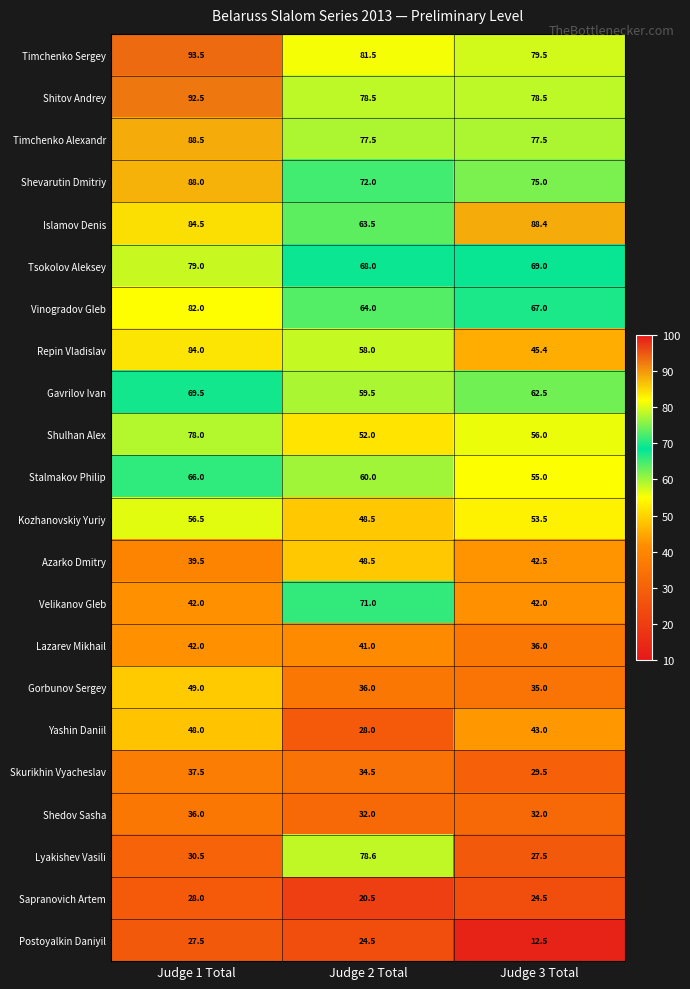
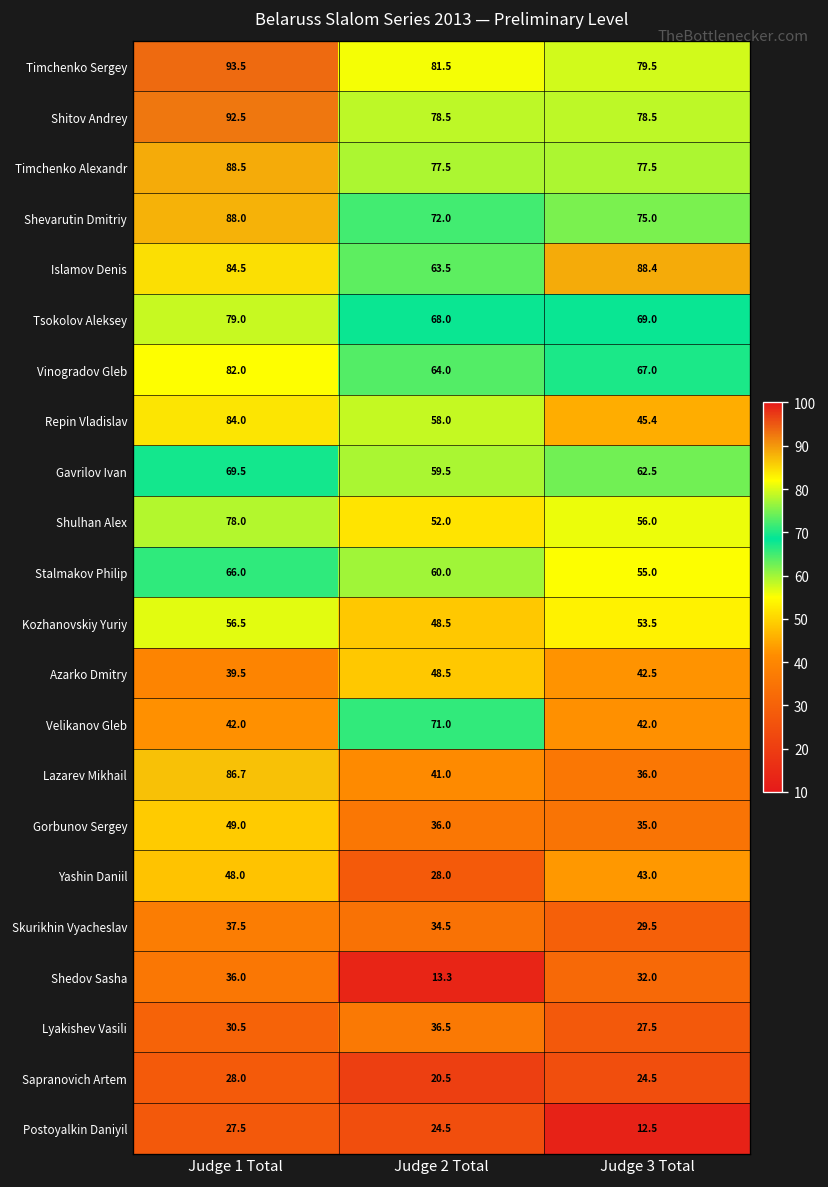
  {
    "Timchenko Sergey": {
      "Judge 1 Total": 93.5,
      "Judge 2 Total": 81.5,
      "Judge 3 Total": 79.5
    },
    "Shitov Andrey": {
      "Judge 1 Total": 92.5,
      "Judge 2 Total": 78.5,
      "Judge 3 Total": 78.5
    },
    "Timchenko Alexandr": {
      "Judge 1 Total": 88.5,
      "Judge 2 Total": 77.5,
      "Judge 3 Total": 77.5
    },
    "Shevarutin Dmitriy": {
      "Judge 1 Total": 88.0,
      "Judge 2 Total": 72.0,
      "Judge 3 Total": 75.0
    },
    "Islamov Denis": {
      "Judge 1 Total": 84.5,
      "Judge 2 Total": 63.5,
      "Judge 3 Total": 88.4
    },
    "Tsokolov Aleksey": {
      "Judge 1 Total": 79.0,
      "Judge 2 Total": 68.0,
      "Judge 3 Total": 69.0
    },
    "Vinogradov Gleb": {
      "Judge 1 Total": 82.0,
      "Judge 2 Total": 64.0,
      "Judge 3 Total": 67.0
    },
    "Repin Vladislav": {
      "Judge 1 Total": 84.0,
      "Judge 2 Total": 58.0,
      "Judge 3 Total": 45.4
    },
    "Gavrilov Ivan": {
      "Judge 1 Total": 69.5,
      "Judge 2 Total": 59.5,
      "Judge 3 Total": 62.5
    },
    "Shulhan Alex": {
      "Judge 1 Total": 78.0,
      "Judge 2 Total": 52.0,
      "Judge 3 Total": 56.0
    },
    "Stalmakov Philip": {
      "Judge 1 Total": 66.0,
      "Judge 2 Total": 60.0,
      "Judge 3 Total": 55.0
    },
    "Kozhanovskiy Yuriy": {
      "Judge 1 Total": 56.5,
      "Judge 2 Total": 48.5,
      "Judge 3 Total": 53.5
    },
    "Azarko Dmitry": {
      "Judge 1 Total": 39.5,
      "Judge 2 Total": 48.5,
      "Judge 3 Total": 42.5
    },
    "Velikanov Gleb": {
      "Judge 1 Total": 42.0,
      "Judge 2 Total": 71.0,
      "Judge 3 Total": 42.0
    },
    "Lazarev Mikhail": {
-     "Judge 1 Total": 42.0,
+     "Judge 1 Total": 86.7,
      "Judge 2 Total": 41.0,
      "Judge 3 Total": 36.0
    },
    "Gorbunov Sergey": {
      "Judge 1 Total": 49.0,
      "Judge 2 Total": 36.0,
      "Judge 3 Total": 35.0
    },
    "Yashin Daniil": {
      "Judge 1 Total": 48.0,
      "Judge 2 Total": 28.0,
      "Judge 3 Total": 43.0
    },
    "Skurikhin Vyacheslav": {
      "Judge 1 Total": 37.5,
      "Judge 2 Total": 34.5,
      "Judge 3 Total": 29.5
    },
    "Shedov Sasha": {
      "Judge 1 Total": 36.0,
-     "Judge 2 Total": 32.0,
+     "Judge 2 Total": 13.3,
      "Judge 3 Total": 32.0
    },
    "Lyakishev Vasili": {
      "Judge 1 Total": 30.5,
-     "Judge 2 Total": 78.6,
+     "Judge 2 Total": 36.5,
      "Judge 3 Total": 27.5
    },
    "Sapranovich Artem": {
      "Judge 1 Total": 28.0,
      "Judge 2 Total": 20.5,
      "Judge 3 Total": 24.5
    },
    "Postoyalkin Daniyil": {
      "Judge 1 Total": 27.5,
      "Judge 2 Total": 24.5,
      "Judge 3 Total": 12.5
    }
  }
